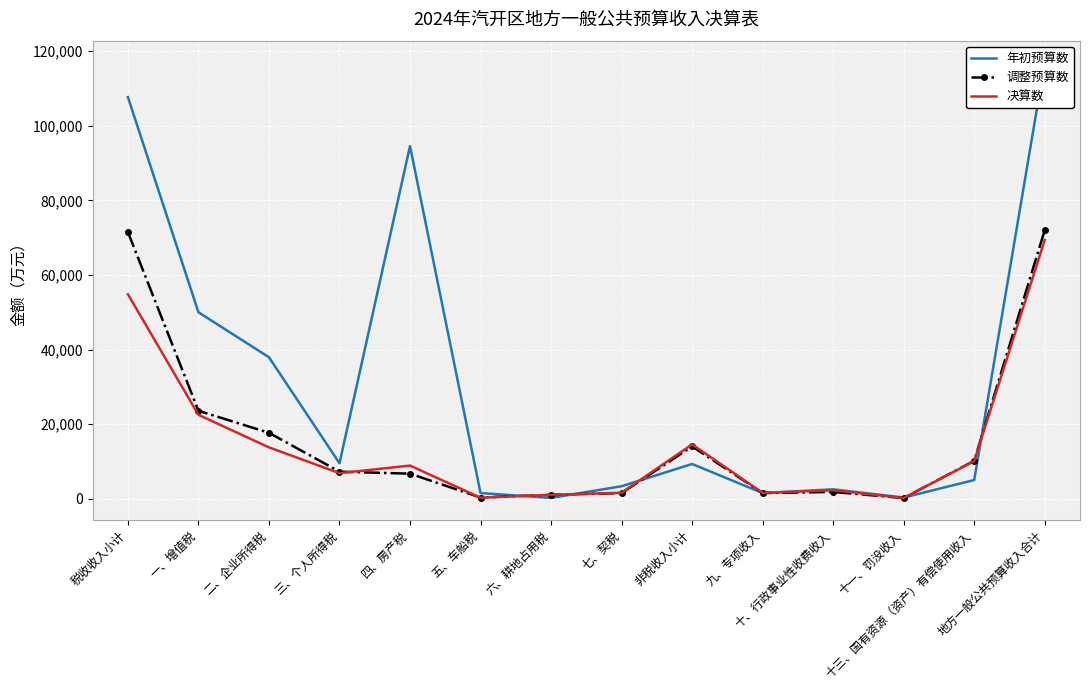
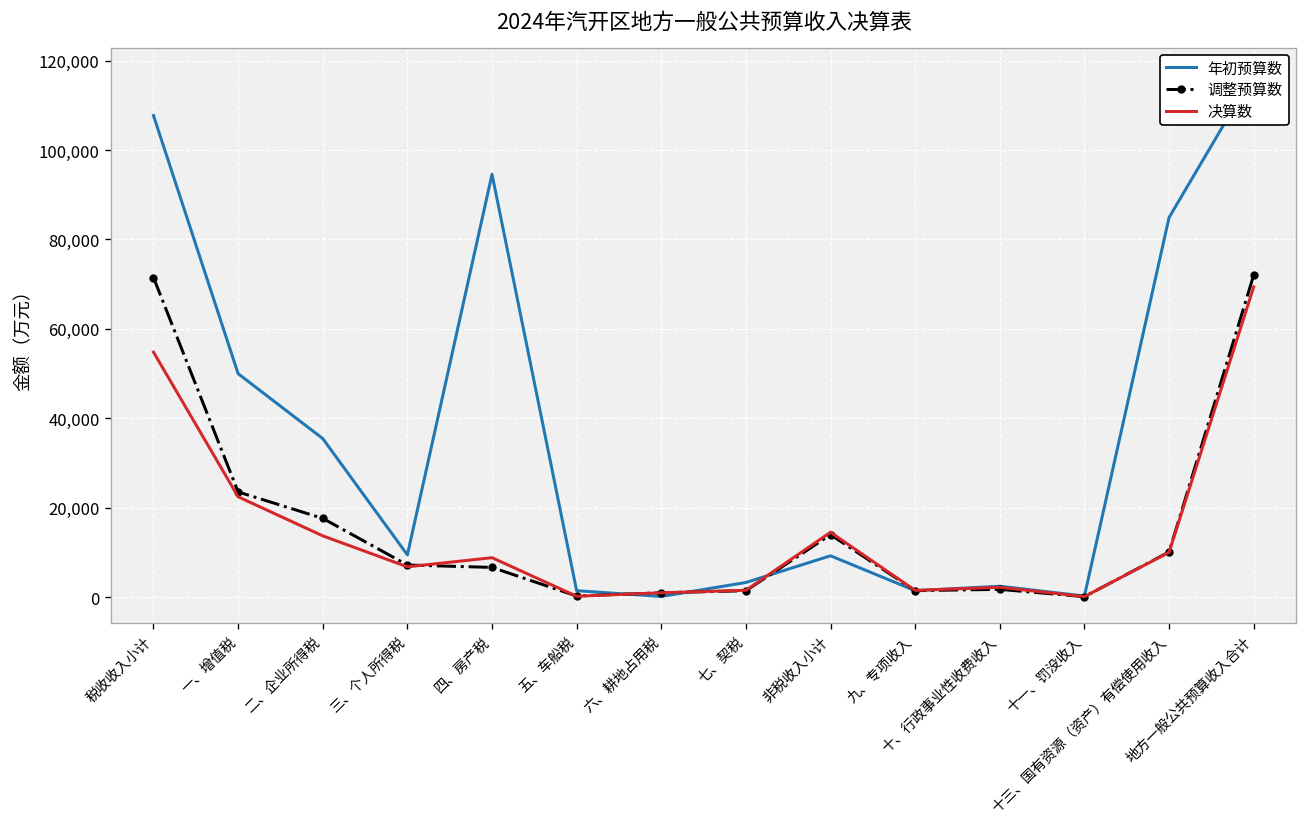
  {
    "年初预算数": {
      "税收收入小计": "108,000",
      "一、增值税": "50,000",
-     "二、企业所得税": "38,000",
+     "二、企业所得税": "36,000",
      "三、个人所得税": "10,000",
      "四、房产税": "95,000",
      "五、车船税": "2,000",
      "六、耕地占用税": "0",
      "七、契税": "3,000",
      "非税收入小计": "9,000",
-     "十三、国有资源（资产）有偿使用收入": "5,000"
+     "十三、国有资源（资产）有偿使用收入": "85,000"
    },
    "调整预算数": {
      "税收收入小计": "71,000",
      "一、增值税": "24,000",
      "二、企业所得税": "18,000",
      "四、房产税": "7,000",
      "地方一般公共预算收入合计": "72,000"
    },
    "决算数": {
      "税收收入小计": "55,000",
      "一、增值税": "22,000",
      "二、企业所得税": "14,000",
      "四、房产税": "9,000",
      "地方一般公共预算收入合计": "69,000"
    }
  }
